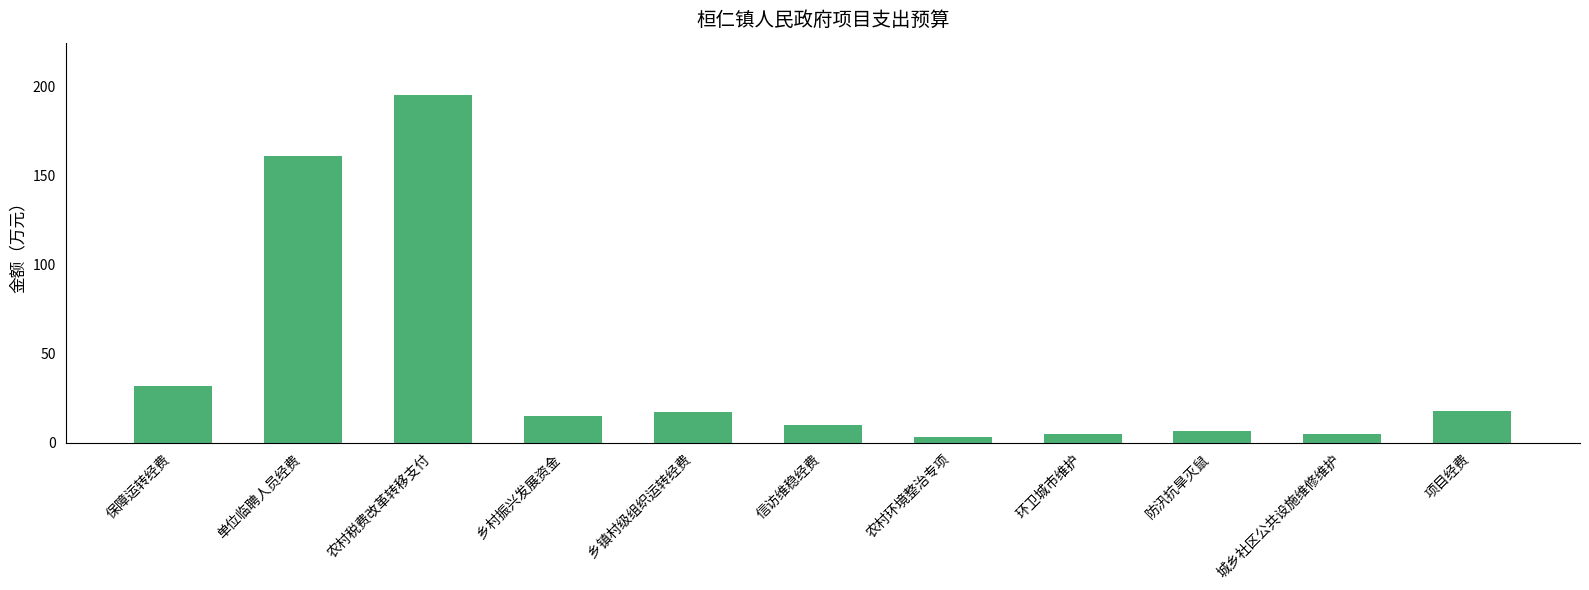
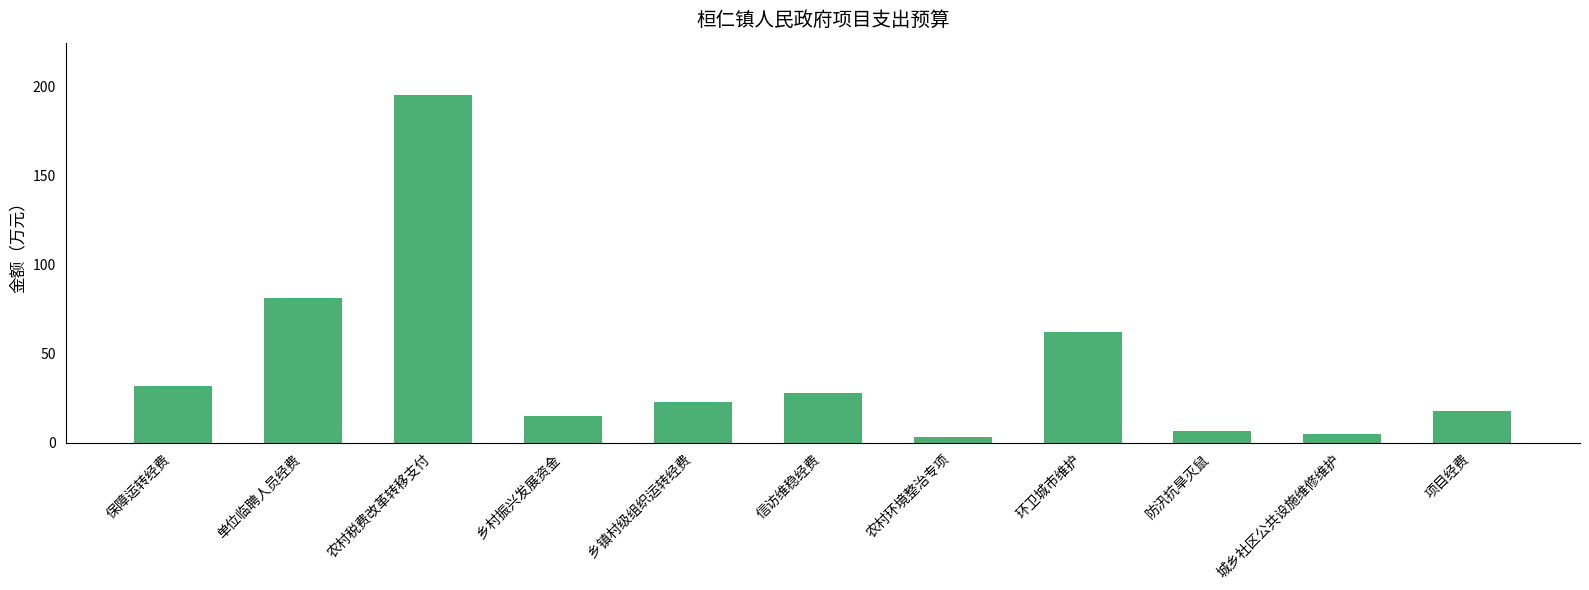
  {
    "保障运转经费": 32,
-   "单位临聘人员经费": 161,
+   "单位临聘人员经费": 81,
    "农村税费改革转移支付": 195,
    "乡村振兴发展资金": 15,
-   "乡镇村级组织运转经费": 17,
-   "信访维稳经费": 10,
+   "乡镇村级组织运转经费": 23,
+   "信访维稳经费": 28,
    "农村环境整治专项": 3,
-   "环卫城市维护": 5,
+   "环卫城市维护": 62,
    "防汛抗旱灭鼠": 7,
    "城乡社区公共设施维修维护": 5,
    "项目经费": 18
  }
